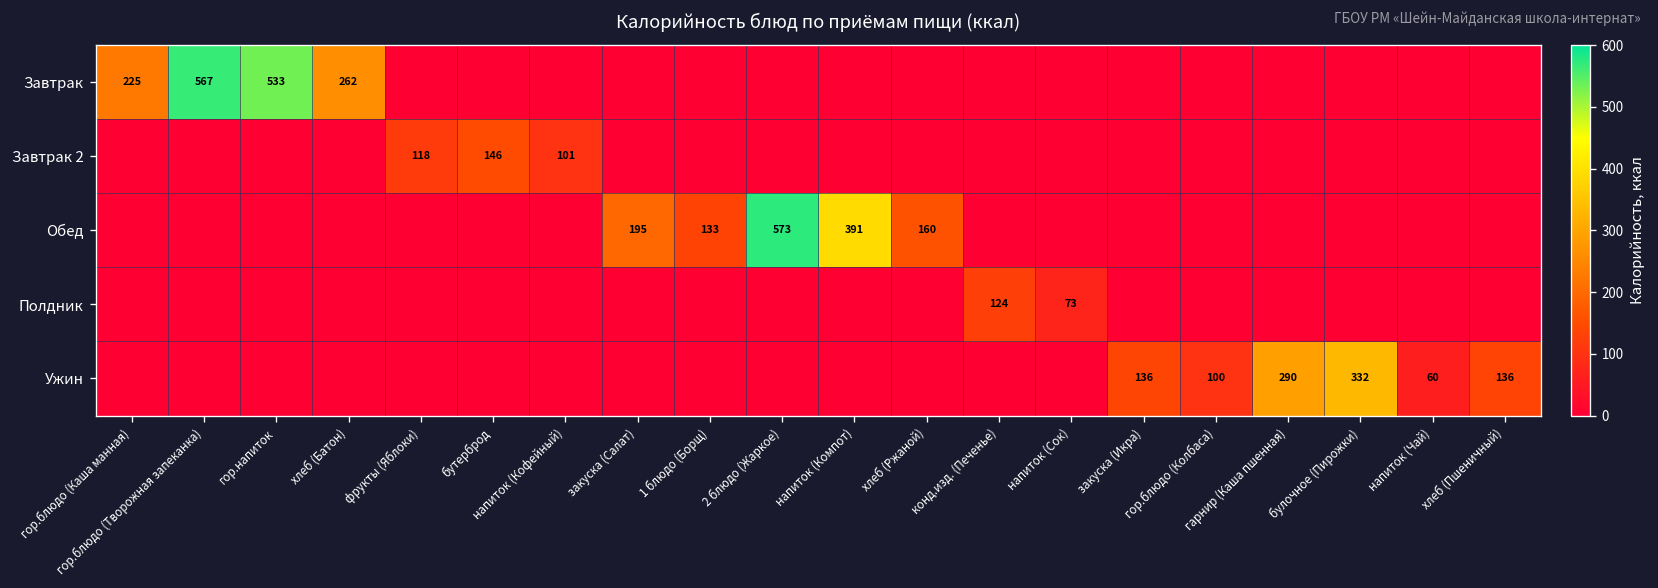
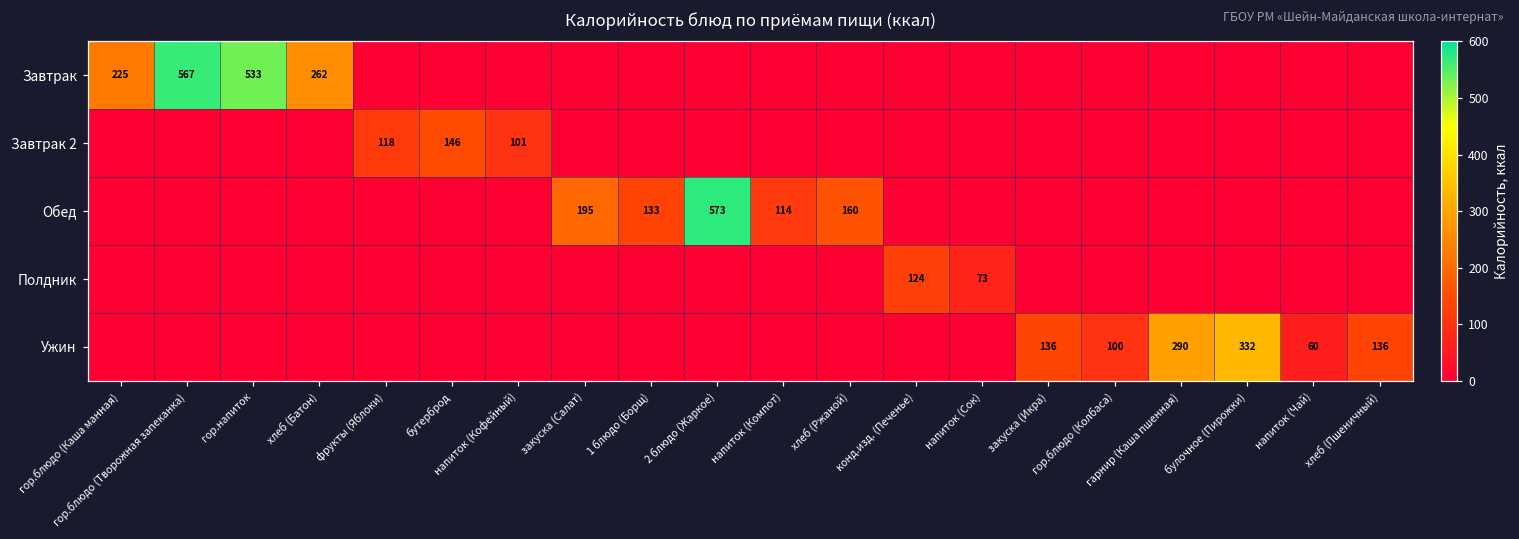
  {
    "Завтрак": {
      "гор.блюдо (Каша манная)": 225,
      "гор.блюдо (Творожная запеканка)": 567,
      "гор.напиток": 533,
      "хлеб (Батон)": 262
    },
    "Завтрак 2": {
      "фрукты (Яблоки)": 118,
      "бутерброд": 146,
      "напиток (Кофейный)": 101
    },
    "Обед": {
      "закуска (Салат)": 195,
      "1 блюдо (Борщ)": 133,
      "2 блюдо (Жаркое)": 573,
-     "напиток (Компот)": 391,
+     "напиток (Компот)": 114,
      "хлеб (Ржаной)": 160
    },
    "Полдник": {
      "конд.изд. (Печенье)": 124,
      "напиток (Сок)": 73
    },
    "Ужин": {
      "закуска (Икра)": 136,
      "гор.блюдо (Колбаса)": 100,
      "гарнир (Каша пшенная)": 290,
      "булочное (Пирожки)": 332,
      "напиток (Чай)": 60,
      "хлеб (Пшеничный)": 136
    }
  }
